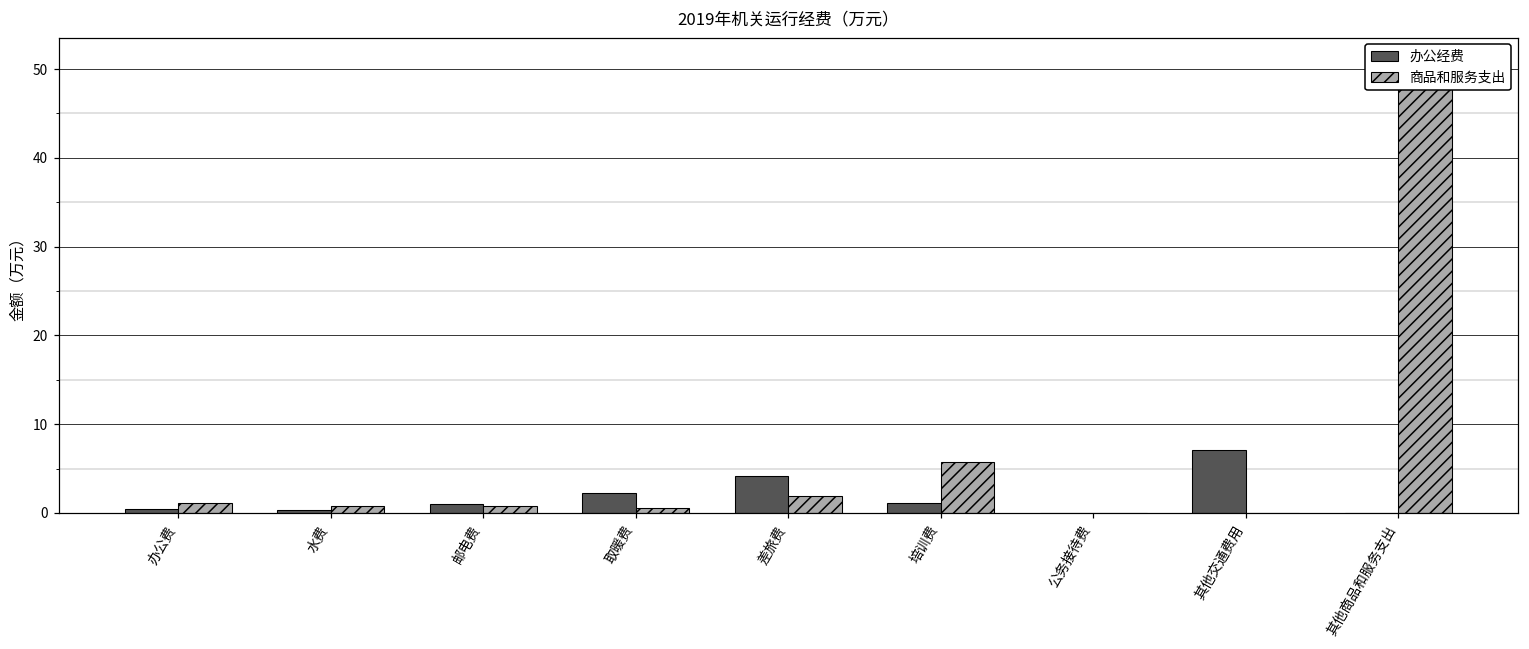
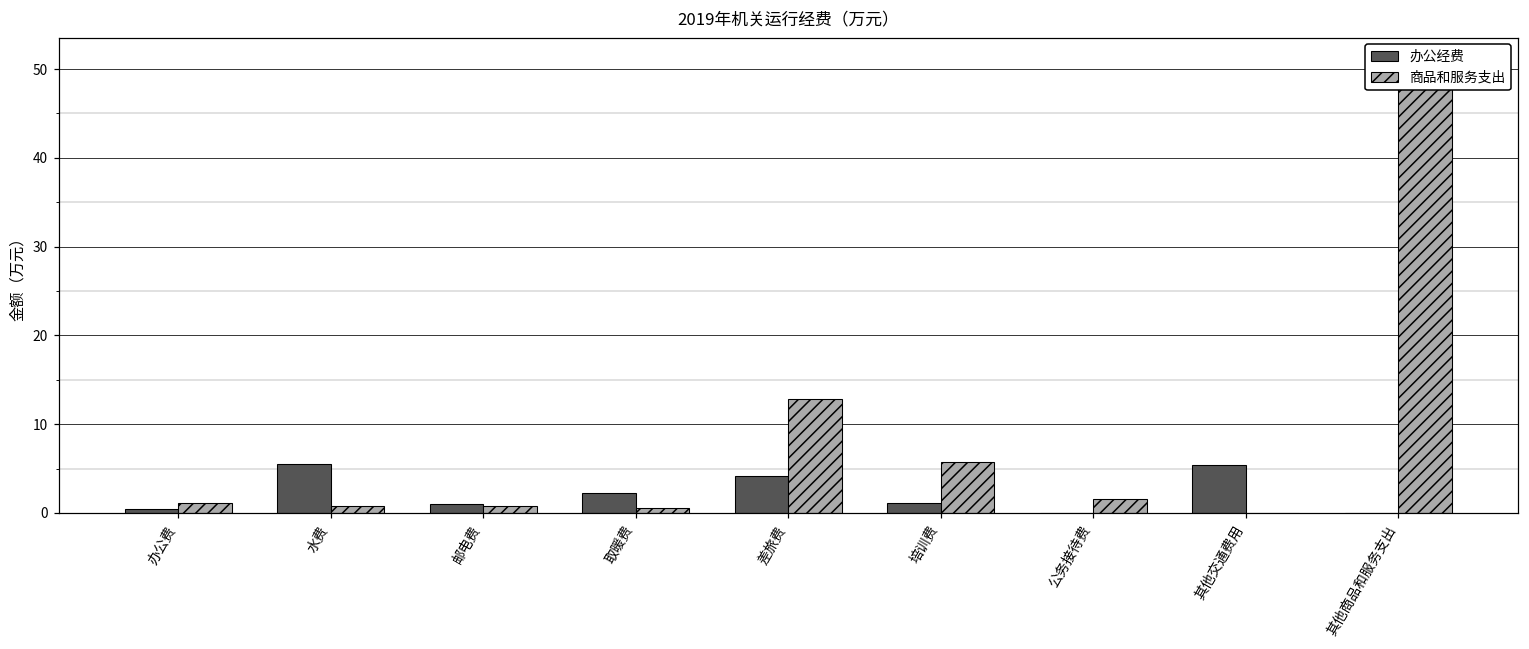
  {
    "办公经费": {
      "办公费": 0,
-     "水费": 0,
+     "水费": 6,
      "邮电费": 1,
      "取暖费": 2,
      "差旅费": 4,
      "培训费": 1,
      "公务接待费": 0,
-     "其他交通费用": 7,
+     "其他交通费用": 5,
      "其他商品和服务支出": 0
    },
    "商品和服务支出": {
      "办公费": 1,
      "水费": 1,
      "邮电费": 1,
      "取暖费": 1,
-     "差旅费": 2,
+     "差旅费": 13,
      "培训费": 6,
-     "公务接待费": 0,
+     "公务接待费": 2,
      "其他交通费用": 0
    }
  }
